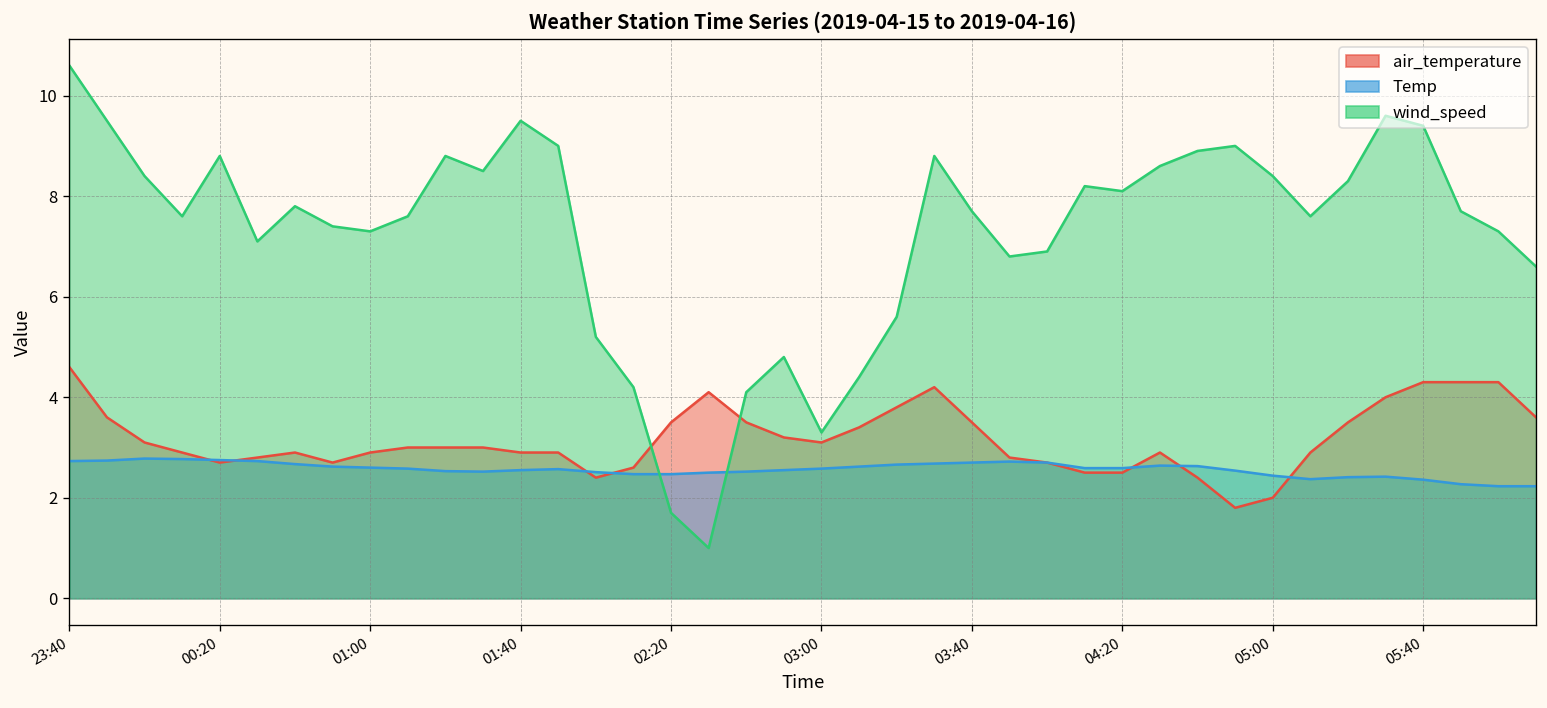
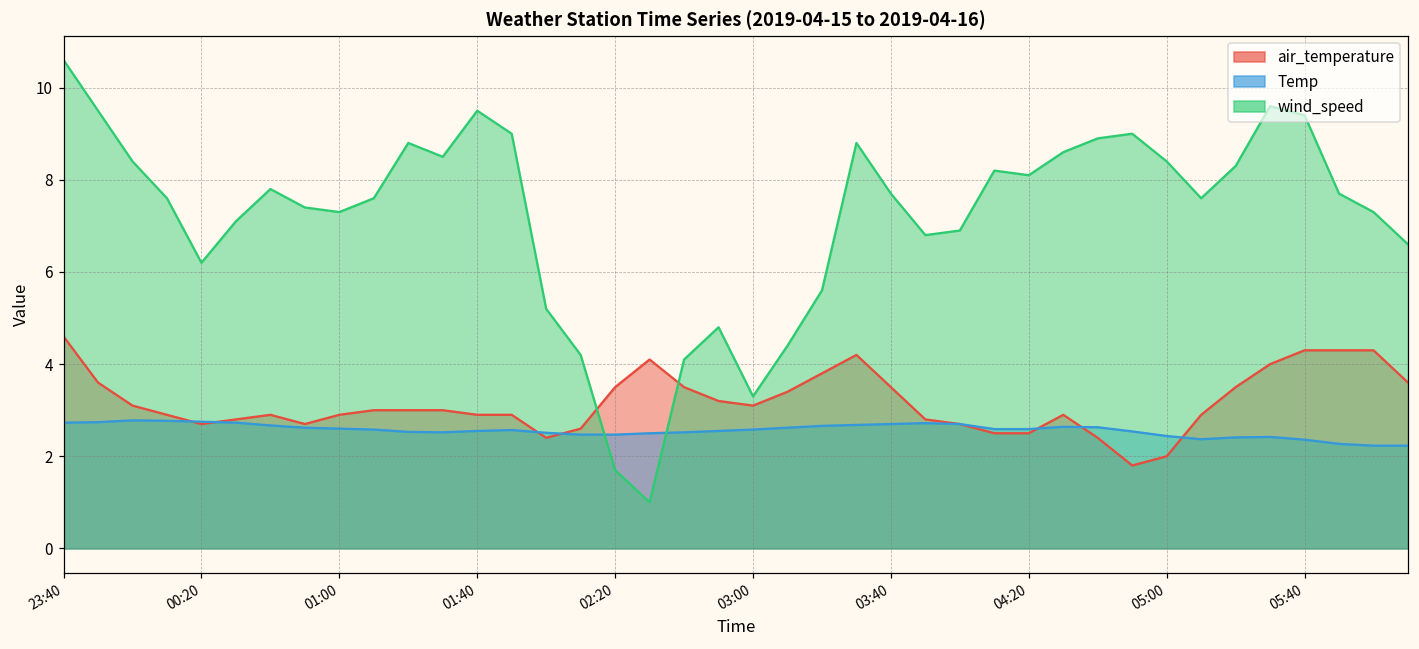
  {
    "air_temperature": {
      "23:40": 4.6,
      "01:00": 2.9,
      "01:40": 2.9,
      "02:20": 3.5,
      "03:00": 3.1,
      "03:40": 3.5,
      "04:20": 2.5,
      "05:00": 2.0,
      "05:40": 4.3
    },
    "Temp": {
      "23:40": 2.7,
      "01:00": 2.6,
      "01:40": 2.6,
      "02:20": 2.5,
      "03:00": 2.6,
      "03:40": 2.7,
      "04:20": 2.6,
      "05:00": 2.4,
      "05:40": 2.4
    },
    "wind_speed": {
      "23:40": 10.6,
-     "00:20": 8.8,
+     "00:20": 6.2,
      "01:00": 7.3,
      "01:40": 9.5,
      "02:20": 1.7,
      "03:00": 3.3,
      "03:40": 7.7,
      "04:20": 8.1,
      "05:00": 8.4
    }
  }
